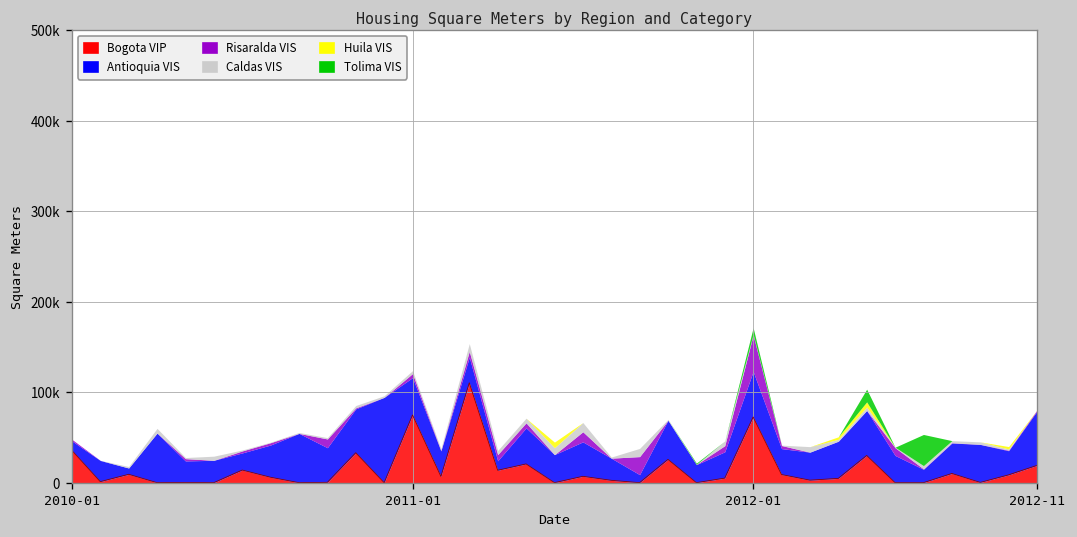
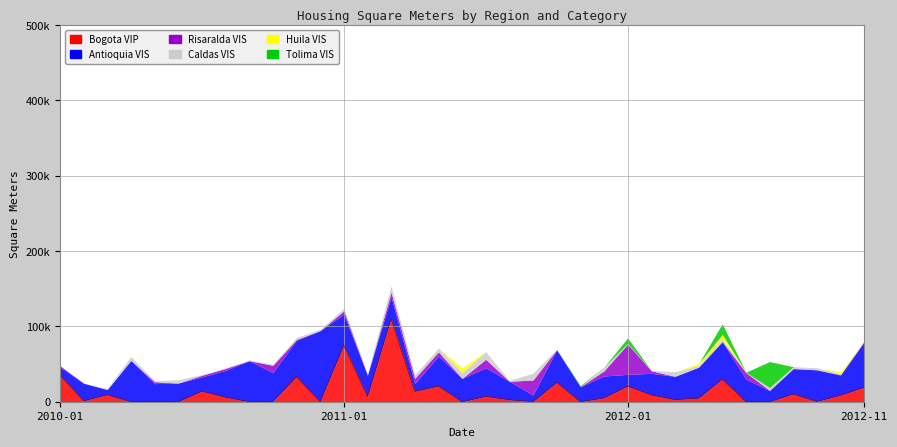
  {
    "Bogota VIP": {
      "2010-01": 40000,
      "2011-01": 70000,
-     "2012-01": 70000,
+     "2012-01": 20000,
      "2012-11": 20000
    },
    "Antioquia VIS": {
      "2011-01": 40000,
-     "2012-01": 50000
+     "2012-01": 20000
    },
    "Tolima VIS": {
      "2012-01": 10000
    }
  }
